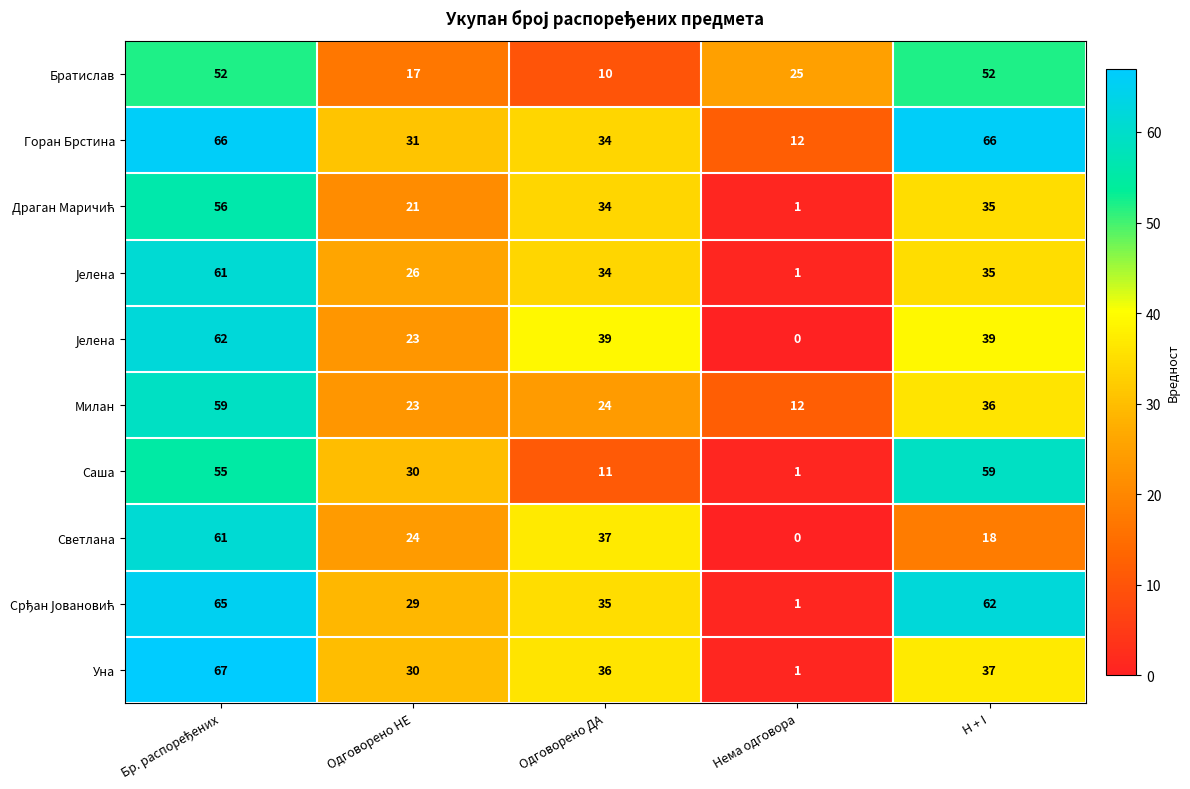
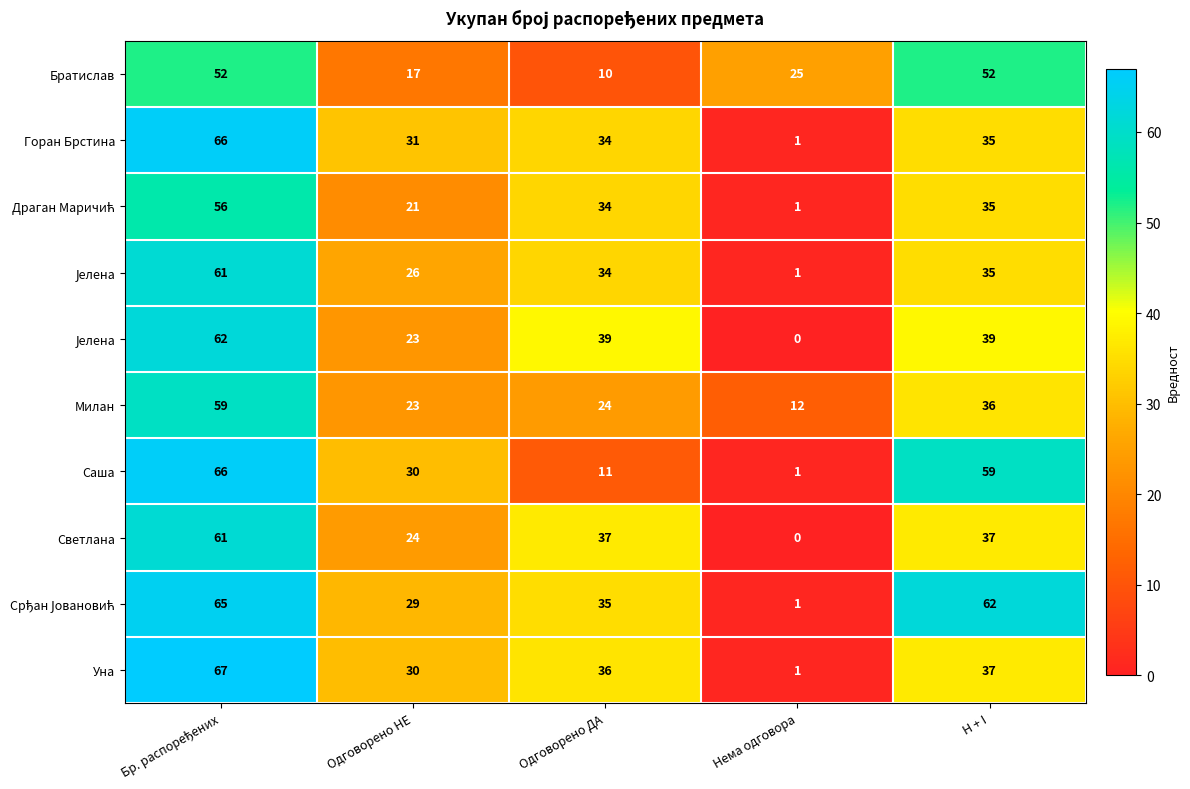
  {
    "Братислав": {
      "Бр. распоређених": 52,
      "Одговорено НЕ": 17,
      "Одговорено ДА": 10,
      "Нема одговора": 25,
      "H + I": 52
    },
    "Горан Брстина": {
      "Бр. распоређених": 66,
      "Одговорено НЕ": 31,
      "Одговорено ДА": 34,
-     "Нема одговора": 12,
-     "H + I": 66
+     "Нема одговора": 1,
+     "H + I": 35
    },
    "Драган Маричић": {
      "Бр. распоређених": 56,
      "Одговорено НЕ": 21,
      "Одговорено ДА": 34,
      "Нема одговора": 1,
      "H + I": 35
    },
    "Милан": {
      "Бр. распоређених": 59,
      "Одговорено НЕ": 23,
      "Одговорено ДА": 24,
      "Нема одговора": 12,
      "H + I": 36
    },
    "Саша": {
-     "Бр. распоређених": 55,
+     "Бр. распоређених": 66,
      "Одговорено НЕ": 30,
      "Одговорено ДА": 11,
      "Нема одговора": 1,
      "H + I": 59
    },
    "Светлана": {
      "Бр. распоређених": 61,
      "Одговорено НЕ": 24,
      "Одговорено ДА": 37,
      "Нема одговора": 0,
-     "H + I": 18
+     "H + I": 37
    },
    "Срђан Јовановић": {
      "Бр. распоређених": 65,
      "Одговорено НЕ": 29,
      "Одговорено ДА": 35,
      "Нема одговора": 1,
      "H + I": 62
    },
    "Уна": {
      "Бр. распоређених": 67,
      "Одговорено НЕ": 30,
      "Одговорено ДА": 36,
      "Нема одговора": 1,
      "H + I": 37
    }
  }
